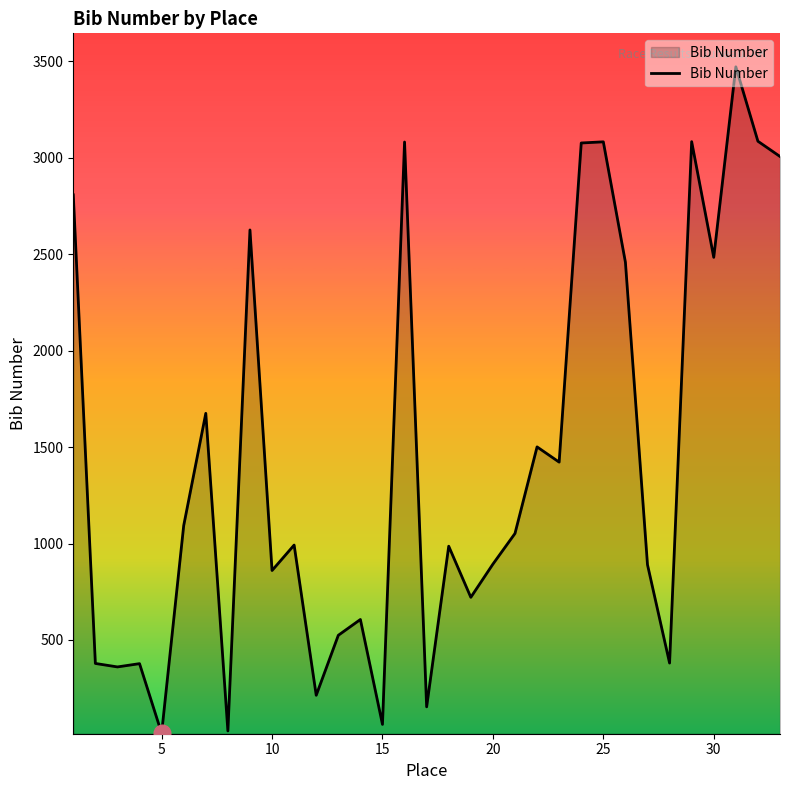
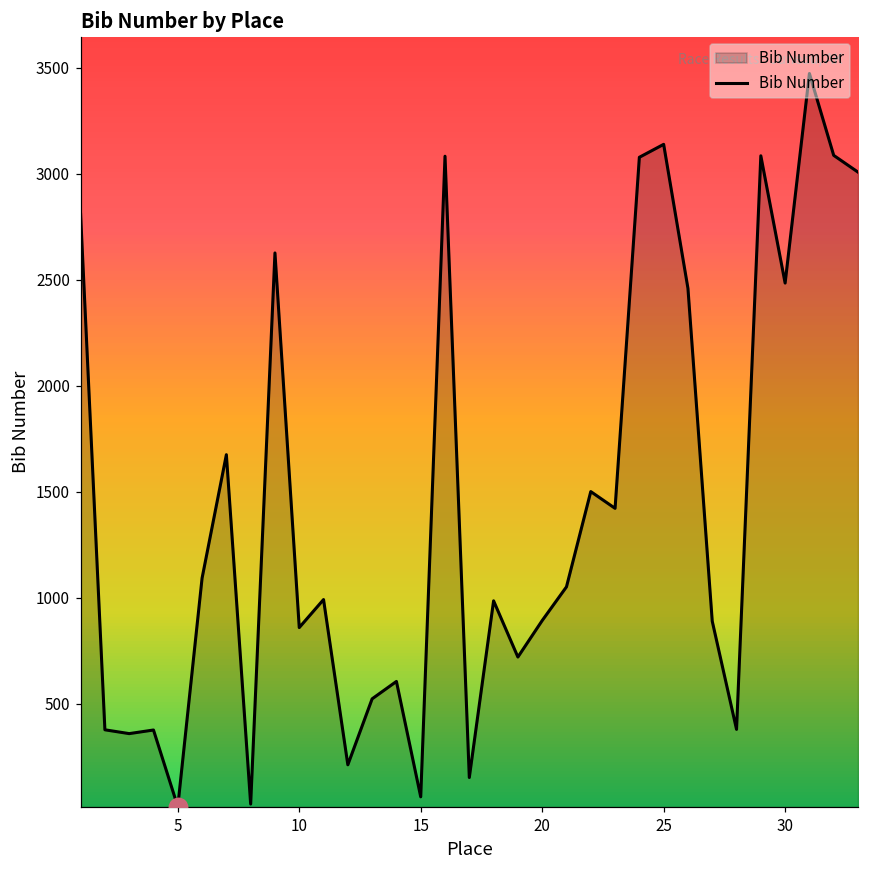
  {
    "Bib Number": {
      "10": 860,
      "15": 60,
      "20": 890,
-     "25": 3080,
+     "25": 3140,
      "30": 2480
    }
  }
